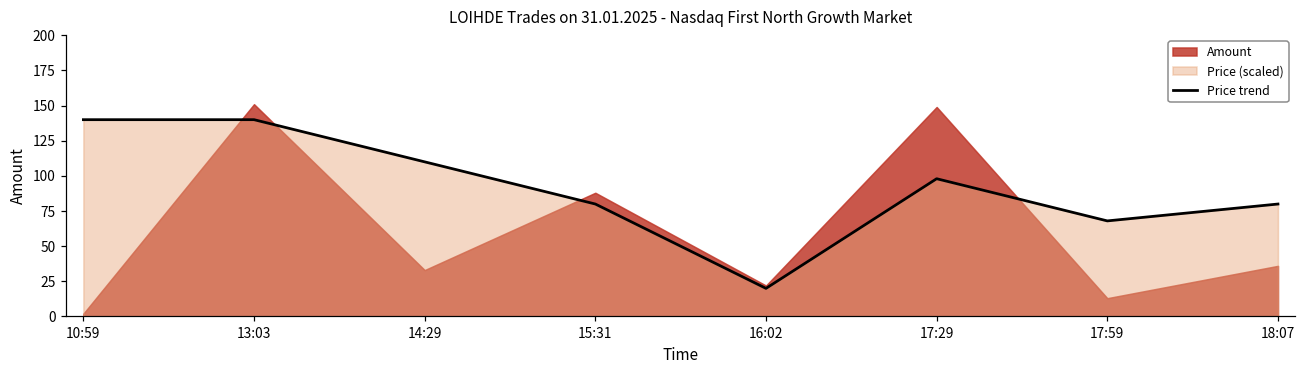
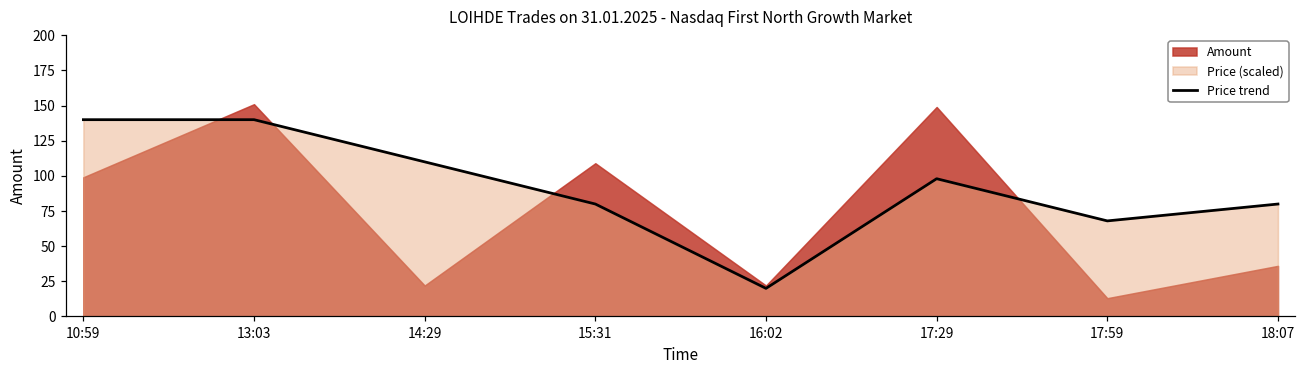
  {
    "Amount": {
-     "10:59": 2,
+     "10:59": 99,
      "13:03": 151,
-     "14:29": 33,
-     "15:31": 88,
+     "14:29": 22,
+     "15:31": 109,
      "16:02": 22,
      "17:29": 149,
      "17:59": 13,
      "18:07": 36
    },
    "Price (scaled)": {
      "10:59": 140,
      "13:03": 140,
      "14:29": 110,
      "15:31": 80,
      "16:02": 20,
      "17:29": 98,
      "17:59": 68,
      "18:07": 80
    }
  }
